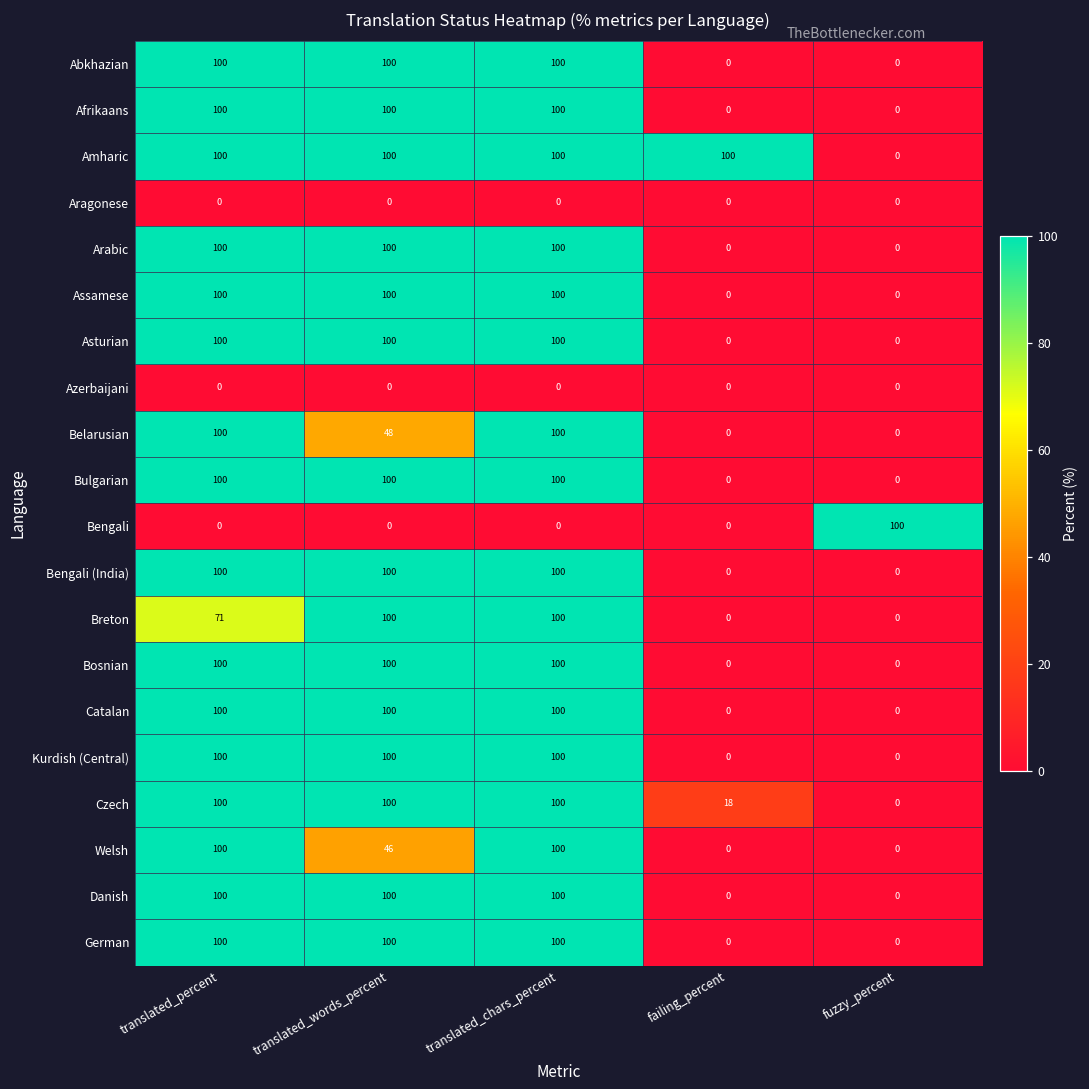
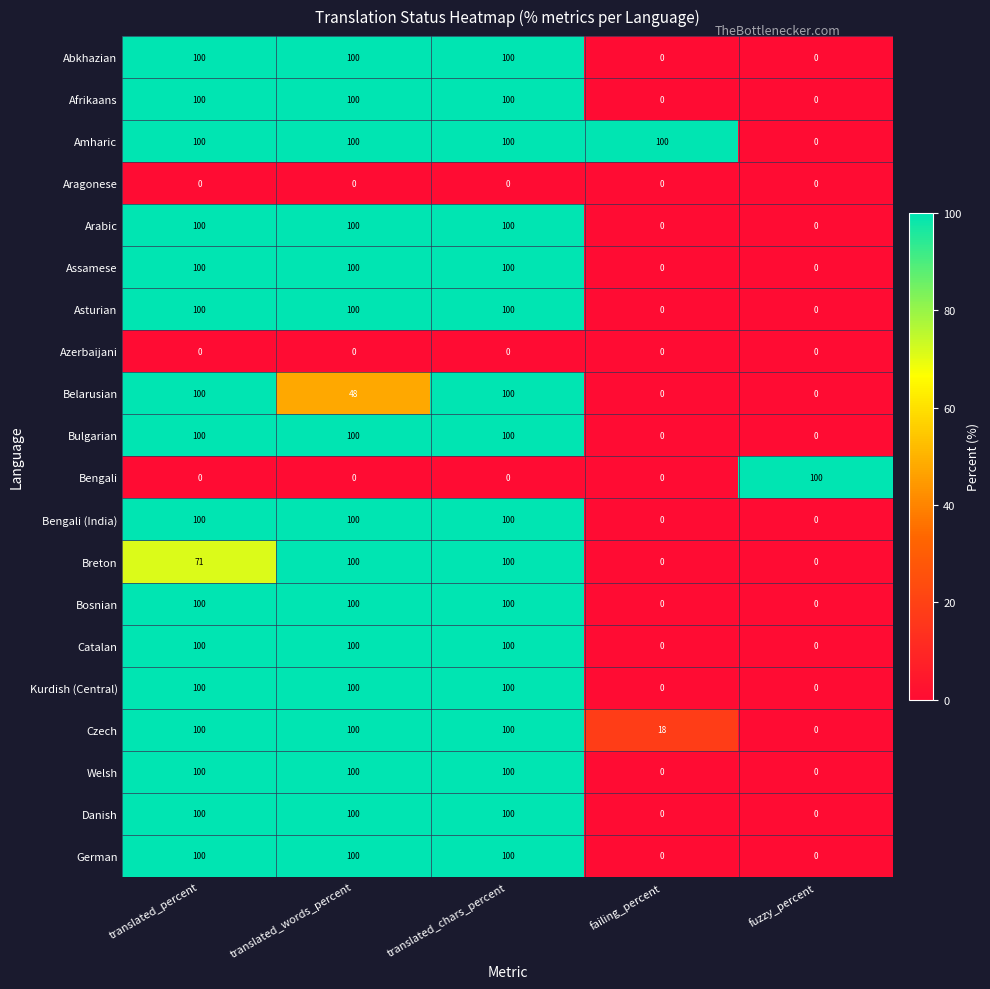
  {
    "Abkhazian": {
      "translated_percent": 100,
      "translated_words_percent": 100,
      "translated_chars_percent": 100,
      "failing_percent": 0,
      "fuzzy_percent": 0
    },
    "Afrikaans": {
      "translated_percent": 100,
      "translated_words_percent": 100,
      "translated_chars_percent": 100,
      "failing_percent": 0,
      "fuzzy_percent": 0
    },
    "Amharic": {
      "translated_percent": 100,
      "translated_words_percent": 100,
      "translated_chars_percent": 100,
      "failing_percent": 100,
      "fuzzy_percent": 0
    },
    "Aragonese": {
      "translated_percent": 0,
      "translated_words_percent": 0,
      "translated_chars_percent": 0,
      "failing_percent": 0,
      "fuzzy_percent": 0
    },
    "Arabic": {
      "translated_percent": 100,
      "translated_words_percent": 100,
      "translated_chars_percent": 100,
      "failing_percent": 0,
      "fuzzy_percent": 0
    },
    "Assamese": {
      "translated_percent": 100,
      "translated_words_percent": 100,
      "translated_chars_percent": 100,
      "failing_percent": 0,
      "fuzzy_percent": 0
    },
    "Asturian": {
      "translated_percent": 100,
      "translated_words_percent": 100,
      "translated_chars_percent": 100,
      "failing_percent": 0,
      "fuzzy_percent": 0
    },
    "Azerbaijani": {
      "translated_percent": 0,
      "translated_words_percent": 0,
      "translated_chars_percent": 0,
      "failing_percent": 0,
      "fuzzy_percent": 0
    },
    "Belarusian": {
      "translated_percent": 100,
      "translated_words_percent": 48,
      "translated_chars_percent": 100,
      "failing_percent": 0,
      "fuzzy_percent": 0
    },
    "Bulgarian": {
      "translated_percent": 100,
      "translated_words_percent": 100,
      "translated_chars_percent": 100,
      "failing_percent": 0,
      "fuzzy_percent": 0
    },
    "Bengali": {
      "translated_percent": 0,
      "translated_words_percent": 0,
      "translated_chars_percent": 0,
      "failing_percent": 0,
      "fuzzy_percent": 100
    },
    "Bengali (India)": {
      "translated_percent": 100,
      "translated_words_percent": 100,
      "translated_chars_percent": 100,
      "failing_percent": 0,
      "fuzzy_percent": 0
    },
    "Breton": {
      "translated_percent": 71,
      "translated_words_percent": 100,
      "translated_chars_percent": 100,
      "failing_percent": 0,
      "fuzzy_percent": 0
    },
    "Bosnian": {
      "translated_percent": 100,
      "translated_words_percent": 100,
      "translated_chars_percent": 100,
      "failing_percent": 0,
      "fuzzy_percent": 0
    },
    "Catalan": {
      "translated_percent": 100,
      "translated_words_percent": 100,
      "translated_chars_percent": 100,
      "failing_percent": 0,
      "fuzzy_percent": 0
    },
    "Kurdish (Central)": {
      "translated_percent": 100,
      "translated_words_percent": 100,
      "translated_chars_percent": 100,
      "failing_percent": 0,
      "fuzzy_percent": 0
    },
    "Czech": {
      "translated_percent": 100,
      "translated_words_percent": 100,
      "translated_chars_percent": 100,
      "failing_percent": 18,
      "fuzzy_percent": 0
    },
    "Welsh": {
      "translated_percent": 100,
-     "translated_words_percent": 46,
+     "translated_words_percent": 100,
      "translated_chars_percent": 100,
      "failing_percent": 0,
      "fuzzy_percent": 0
    },
    "Danish": {
      "translated_percent": 100,
      "translated_words_percent": 100,
      "translated_chars_percent": 100,
      "failing_percent": 0,
      "fuzzy_percent": 0
    },
    "German": {
      "translated_percent": 100,
      "translated_words_percent": 100,
      "translated_chars_percent": 100,
      "failing_percent": 0,
      "fuzzy_percent": 0
    }
  }
